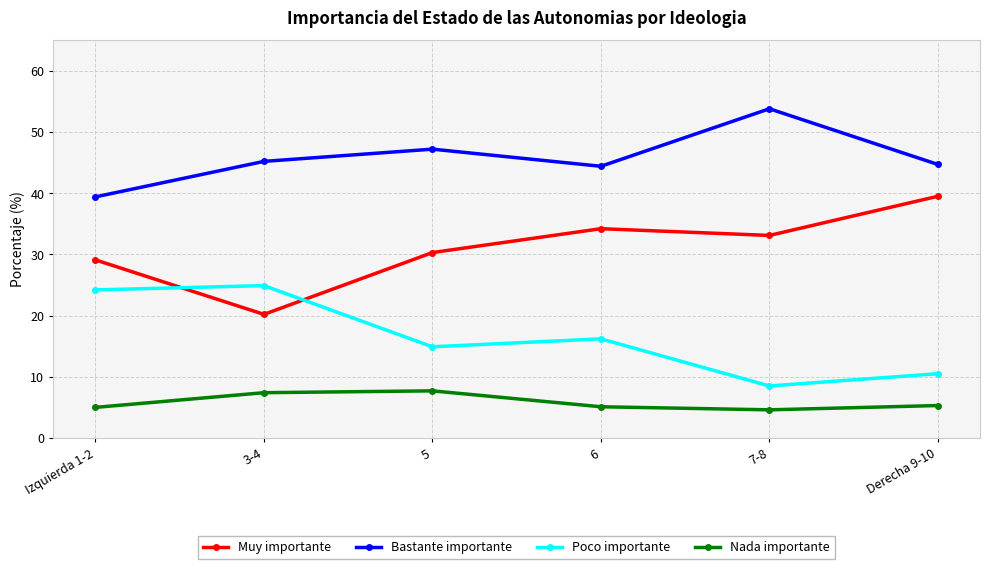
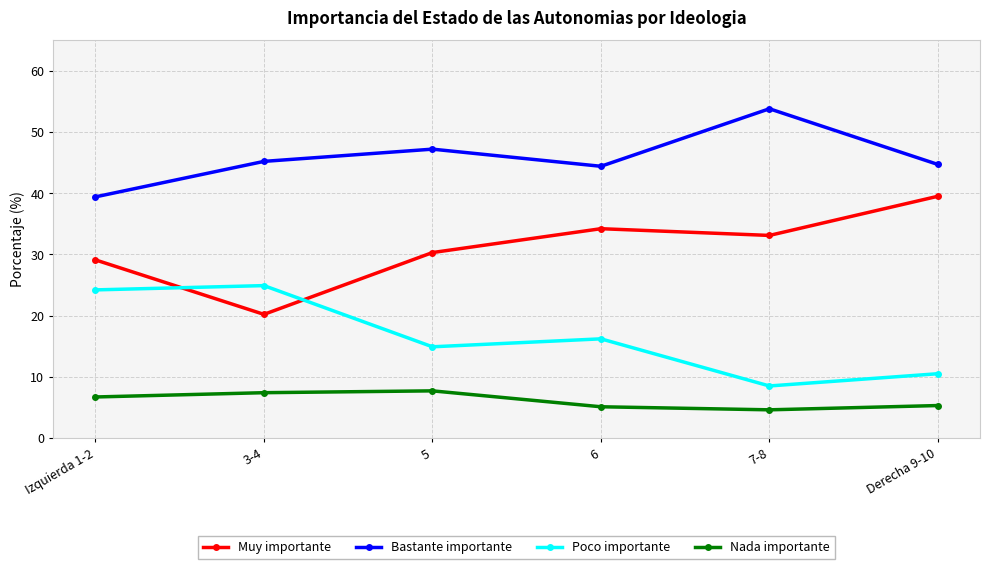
  {
    "Muy importante": {
      "Izquierda 1-2": 29,
      "3-4": 20,
      "5": 30,
      "6": 34,
      "7-8": 33,
      "Derecha 9-10": 40
    },
    "Bastante importante": {
      "Izquierda 1-2": 39,
      "3-4": 45,
      "5": 47,
      "6": 44,
      "7-8": 54,
      "Derecha 9-10": 45
    },
    "Poco importante": {
      "Izquierda 1-2": 24,
      "3-4": 25,
      "5": 15,
      "6": 16,
      "7-8": 9,
      "Derecha 9-10": 11
    },
    "Nada importante": {
-     "Izquierda 1-2": 5,
+     "Izquierda 1-2": 7,
      "3-4": 7,
      "5": 8,
      "6": 5,
      "7-8": 5,
      "Derecha 9-10": 5
    }
  }
